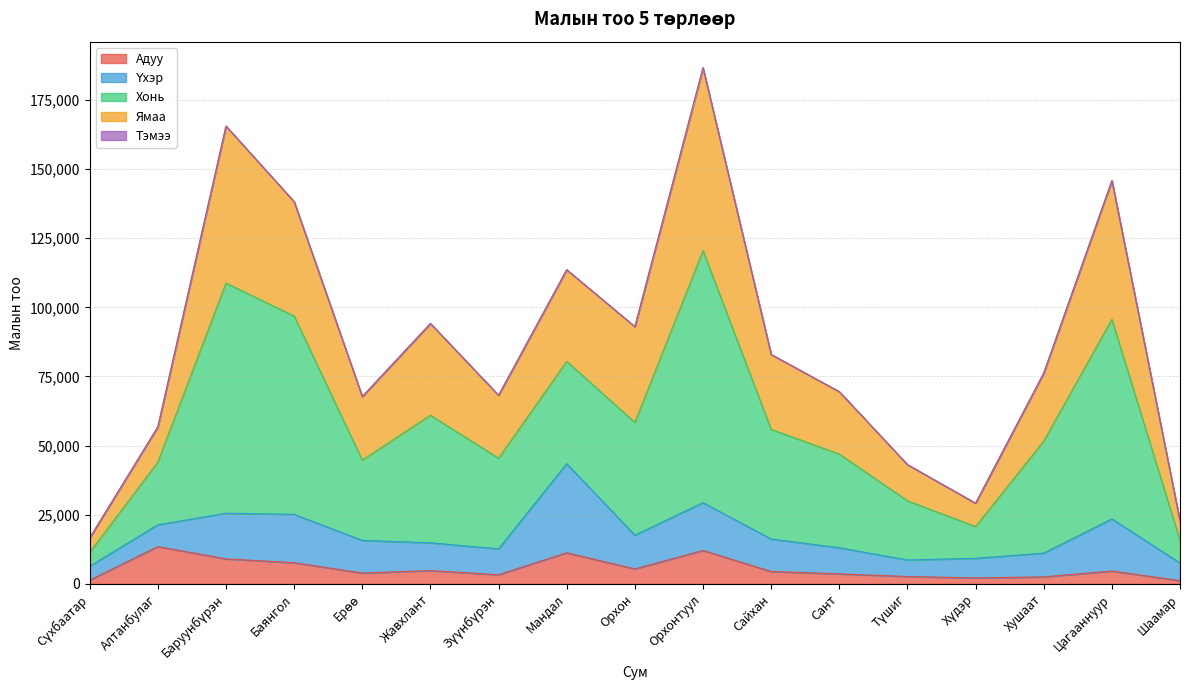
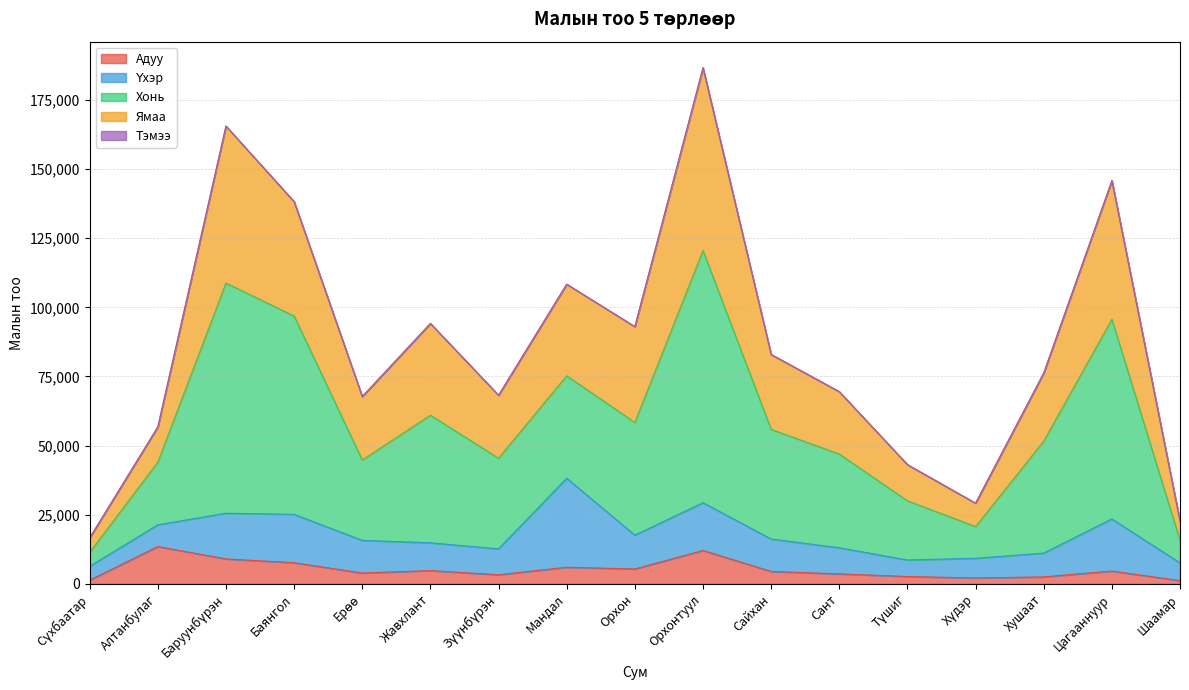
  {
    "Адуу": {
      "Сүхбаатар": "1,000",
      "Алтанбулаг": "13,000",
      "Баруунбүрэн": "9,000",
      "Баянгол": "8,000",
      "Ерөө": "4,000",
      "Жавхлант": "5,000",
      "Зүүнбүрэн": "3,000",
-     "Мандал": "11,000",
+     "Мандал": "6,000",
      "Орхон": "5,000",
      "Орхонтуул": "12,000",
      "Сайхан": "4,000",
      "Сант": "4,000",
      "Түшиг": "3,000",
      "Хүдэр": "2,000",
      "Хушаат": "3,000",
      "Цагааннуур": "5,000",
      "Шаамар": "1,000"
    },
    "Үхэр": {
      "Сүхбаатар": "5,000",
      "Алтанбулаг": "8,000",
      "Баруунбүрэн": "17,000",
      "Баянгол": "17,000",
      "Ерөө": "12,000",
      "Жавхлант": "10,000",
      "Зүүнбүрэн": "9,000",
      "Мандал": "32,000",
      "Орхон": "12,000",
      "Орхонтуул": "17,000",
      "Сайхан": "12,000",
      "Сант": "9,000",
      "Түшиг": "6,000",
      "Хүдэр": "7,000",
      "Хушаат": "9,000",
      "Цагааннуур": "19,000",
      "Шаамар": "6,000"
    },
    "Хонь": {
      "Сүхбаатар": "5,000",
      "Алтанбулаг": "23,000",
      "Баруунбүрэн": "83,000",
      "Баянгол": "72,000",
      "Ерөө": "29,000",
      "Жавхлант": "46,000",
      "Зүүнбүрэн": "33,000",
      "Мандал": "37,000",
      "Орхон": "41,000",
      "Орхонтуул": "91,000",
      "Сайхан": "40,000",
      "Сант": "34,000",
      "Түшиг": "21,000",
      "Хүдэр": "11,000",
      "Хушаат": "41,000",
      "Цагааннуур": "72,000",
      "Шаамар": "8,000"
    },
    "Тэмээ": {
      "Алтанбулаг": "13,000",
      "Баруунбүрэн": "57,000",
      "Жавхлант": "33,000",
      "Мандал": "33,000",
      "Орхонтуул": "66,000",
      "Сант": "23,000",
      "Хүдэр": "8,000",
      "Хушаат": "25,000"
    }
  }
